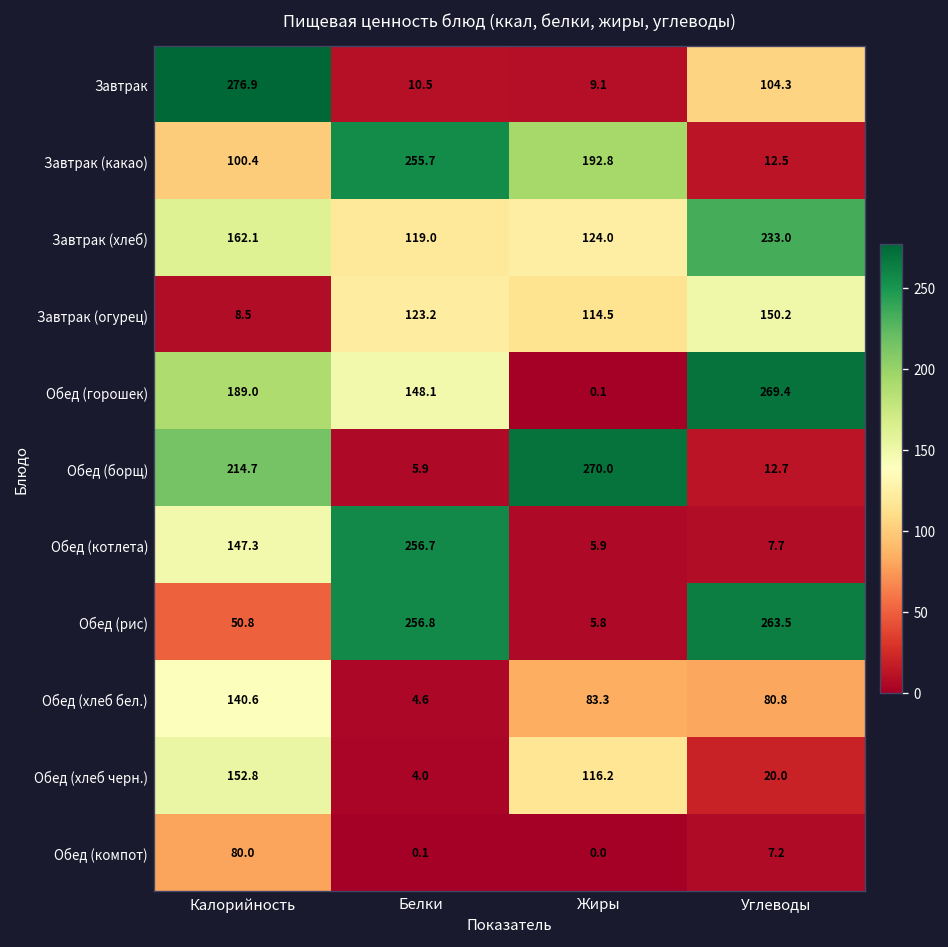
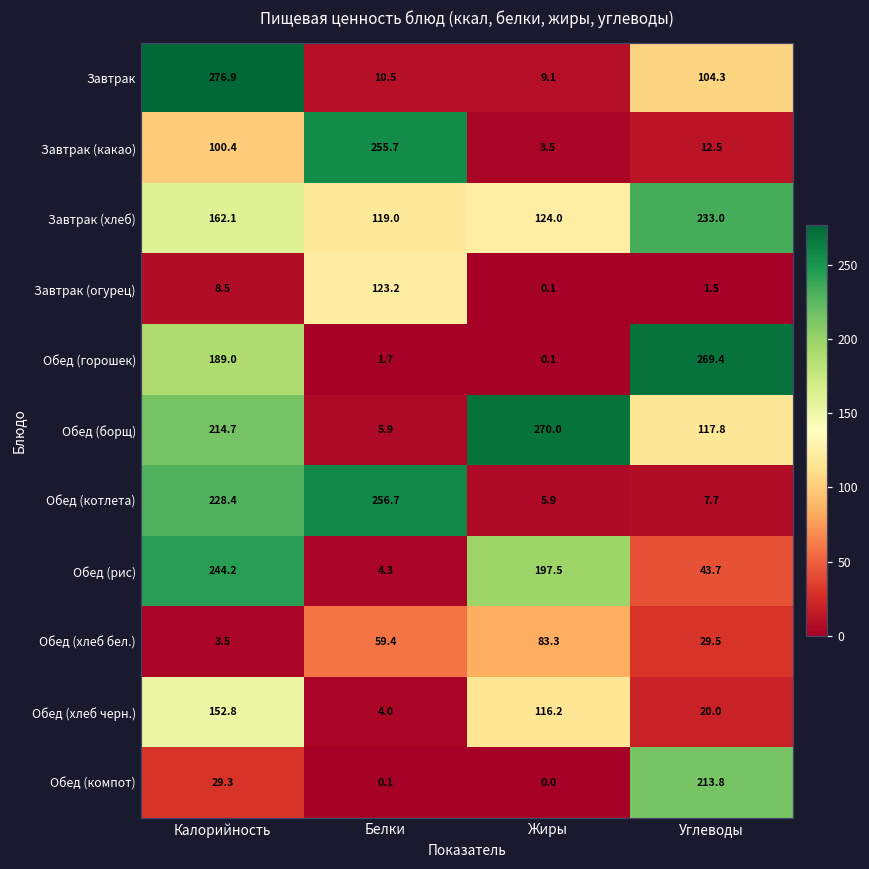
  {
    "Завтрак": {
      "Калорийность": 276.9,
      "Белки": 10.5,
      "Жиры": 9.1,
      "Углеводы": 104.3
    },
    "Завтрак (какао)": {
      "Калорийность": 100.4,
      "Белки": 255.7,
-     "Жиры": 192.8,
+     "Жиры": 3.5,
      "Углеводы": 12.5
    },
    "Завтрак (хлеб)": {
      "Калорийность": 162.1,
      "Белки": 119.0,
      "Жиры": 124.0,
      "Углеводы": 233.0
    },
    "Завтрак (огурец)": {
      "Калорийность": 8.5,
      "Белки": 123.2,
-     "Жиры": 114.5,
-     "Углеводы": 150.2
+     "Жиры": 0.1,
+     "Углеводы": 1.5
    },
    "Обед (горошек)": {
      "Калорийность": 189.0,
-     "Белки": 148.1,
+     "Белки": 1.7,
      "Жиры": 0.1,
      "Углеводы": 269.4
    },
    "Обед (борщ)": {
      "Калорийность": 214.7,
      "Белки": 5.9,
      "Жиры": 270.0,
-     "Углеводы": 12.7
+     "Углеводы": 117.8
    },
    "Обед (котлета)": {
-     "Калорийность": 147.3,
+     "Калорийность": 228.4,
      "Белки": 256.7,
      "Жиры": 5.9,
      "Углеводы": 7.7
    },
    "Обед (рис)": {
-     "Калорийность": 50.8,
-     "Белки": 256.8,
-     "Жиры": 5.8,
-     "Углеводы": 263.5
+     "Калорийность": 244.2,
+     "Белки": 4.3,
+     "Жиры": 197.5,
+     "Углеводы": 43.7
    },
    "Обед (хлеб бел.)": {
-     "Калорийность": 140.6,
-     "Белки": 4.6,
+     "Калорийность": 3.5,
+     "Белки": 59.4,
      "Жиры": 83.3,
-     "Углеводы": 80.8
+     "Углеводы": 29.5
    },
    "Обед (хлеб черн.)": {
      "Калорийность": 152.8,
      "Белки": 4.0,
      "Жиры": 116.2,
      "Углеводы": 20.0
    },
    "Обед (компот)": {
-     "Калорийность": 80.0,
+     "Калорийность": 29.3,
      "Белки": 0.1,
      "Жиры": 0.0,
-     "Углеводы": 7.2
+     "Углеводы": 213.8
    }
  }
